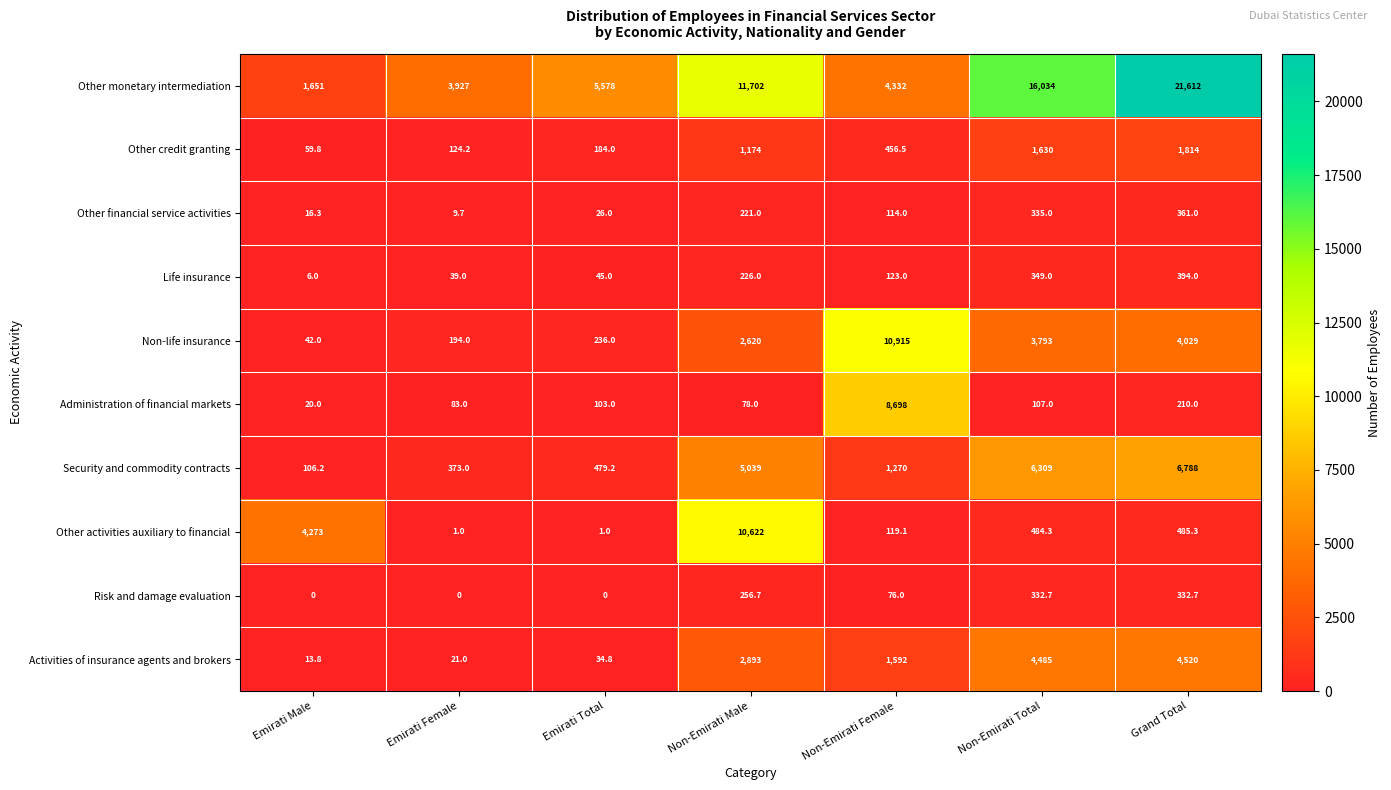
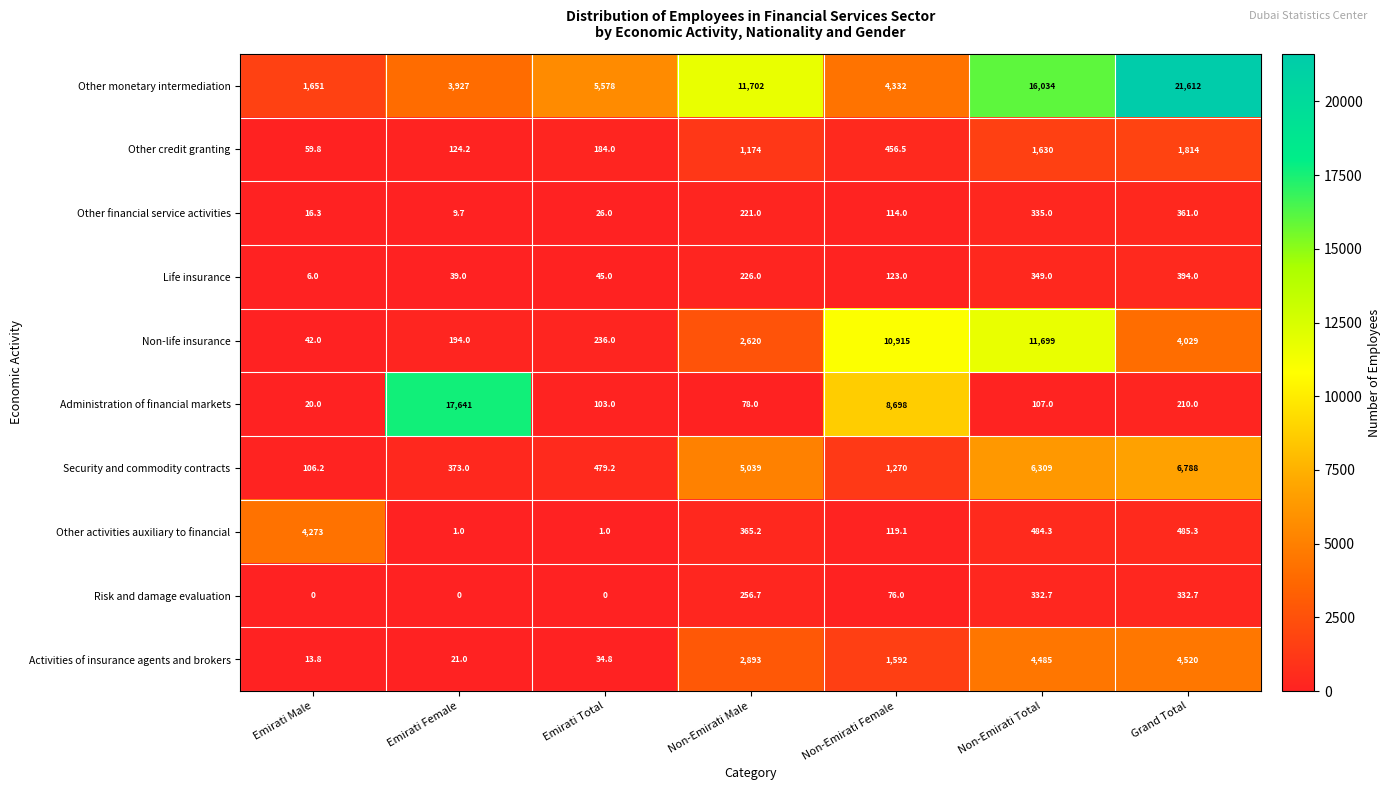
  {
    "Other monetary intermediation": {
      "Emirati Male": "1,651",
      "Emirati Female": "3,927",
      "Emirati Total": "5,578",
      "Non-Emirati Male": "11,702",
      "Non-Emirati Female": "4,332",
      "Non-Emirati Total": "16,034",
      "Grand Total": "21,612"
    },
    "Other credit granting": {
      "Emirati Male": "59.8",
      "Emirati Female": "124.2",
      "Emirati Total": "184.0",
      "Non-Emirati Male": "1,174",
      "Non-Emirati Female": "456.5",
      "Non-Emirati Total": "1,630",
      "Grand Total": "1,814"
    },
    "Other financial service activities": {
      "Emirati Male": "16.3",
      "Emirati Female": "9.7",
      "Emirati Total": "26.0",
      "Non-Emirati Male": "221.0",
      "Non-Emirati Female": "114.0",
      "Non-Emirati Total": "335.0",
      "Grand Total": "361.0"
    },
    "Life insurance": {
      "Emirati Male": "6.0",
      "Emirati Female": "39.0",
      "Emirati Total": "45.0",
      "Non-Emirati Male": "226.0",
      "Non-Emirati Female": "123.0",
      "Non-Emirati Total": "349.0",
      "Grand Total": "394.0"
    },
    "Non-life insurance": {
      "Emirati Male": "42.0",
      "Emirati Female": "194.0",
      "Emirati Total": "236.0",
      "Non-Emirati Male": "2,620",
      "Non-Emirati Female": "10,915",
-     "Non-Emirati Total": "3,793",
+     "Non-Emirati Total": "11,699",
      "Grand Total": "4,029"
    },
    "Administration of financial markets": {
      "Emirati Male": "20.0",
-     "Emirati Female": "83.0",
+     "Emirati Female": "17,641",
      "Emirati Total": "103.0",
      "Non-Emirati Male": "78.0",
      "Non-Emirati Female": "8,698",
      "Non-Emirati Total": "107.0",
      "Grand Total": "210.0"
    },
    "Security and commodity contracts": {
      "Emirati Male": "106.2",
      "Emirati Female": "373.0",
      "Emirati Total": "479.2",
      "Non-Emirati Male": "5,039",
      "Non-Emirati Female": "1,270",
      "Non-Emirati Total": "6,309",
      "Grand Total": "6,788"
    },
    "Other activities auxiliary to financial": {
      "Emirati Male": "4,273",
      "Emirati Female": "1.0",
      "Emirati Total": "1.0",
-     "Non-Emirati Male": "10,622",
+     "Non-Emirati Male": "365.2",
      "Non-Emirati Female": "119.1",
      "Non-Emirati Total": "484.3",
      "Grand Total": "485.3"
    },
    "Risk and damage evaluation": {
      "Emirati Male": "0",
      "Emirati Female": "0",
      "Emirati Total": "0",
      "Non-Emirati Male": "256.7",
      "Non-Emirati Female": "76.0",
      "Non-Emirati Total": "332.7",
      "Grand Total": "332.7"
    },
    "Activities of insurance agents and brokers": {
      "Emirati Male": "13.8",
      "Emirati Female": "21.0",
      "Emirati Total": "34.8",
      "Non-Emirati Male": "2,893",
      "Non-Emirati Female": "1,592",
      "Non-Emirati Total": "4,485",
      "Grand Total": "4,520"
    }
  }
